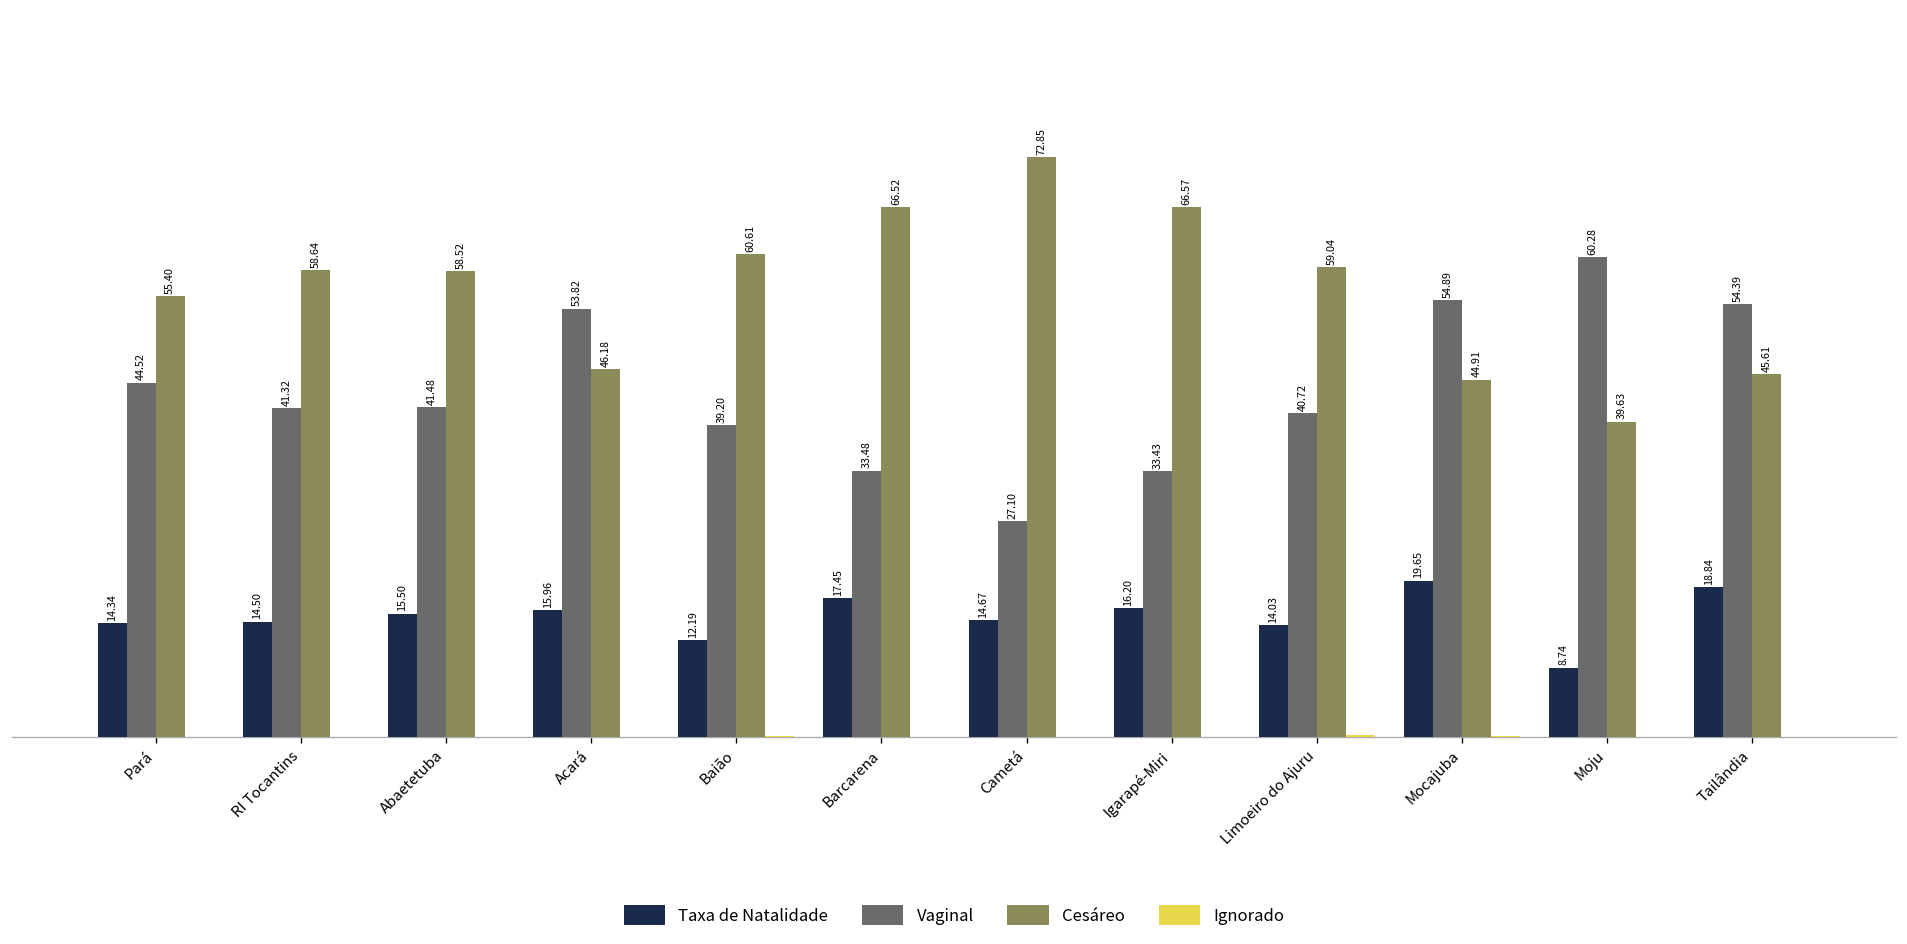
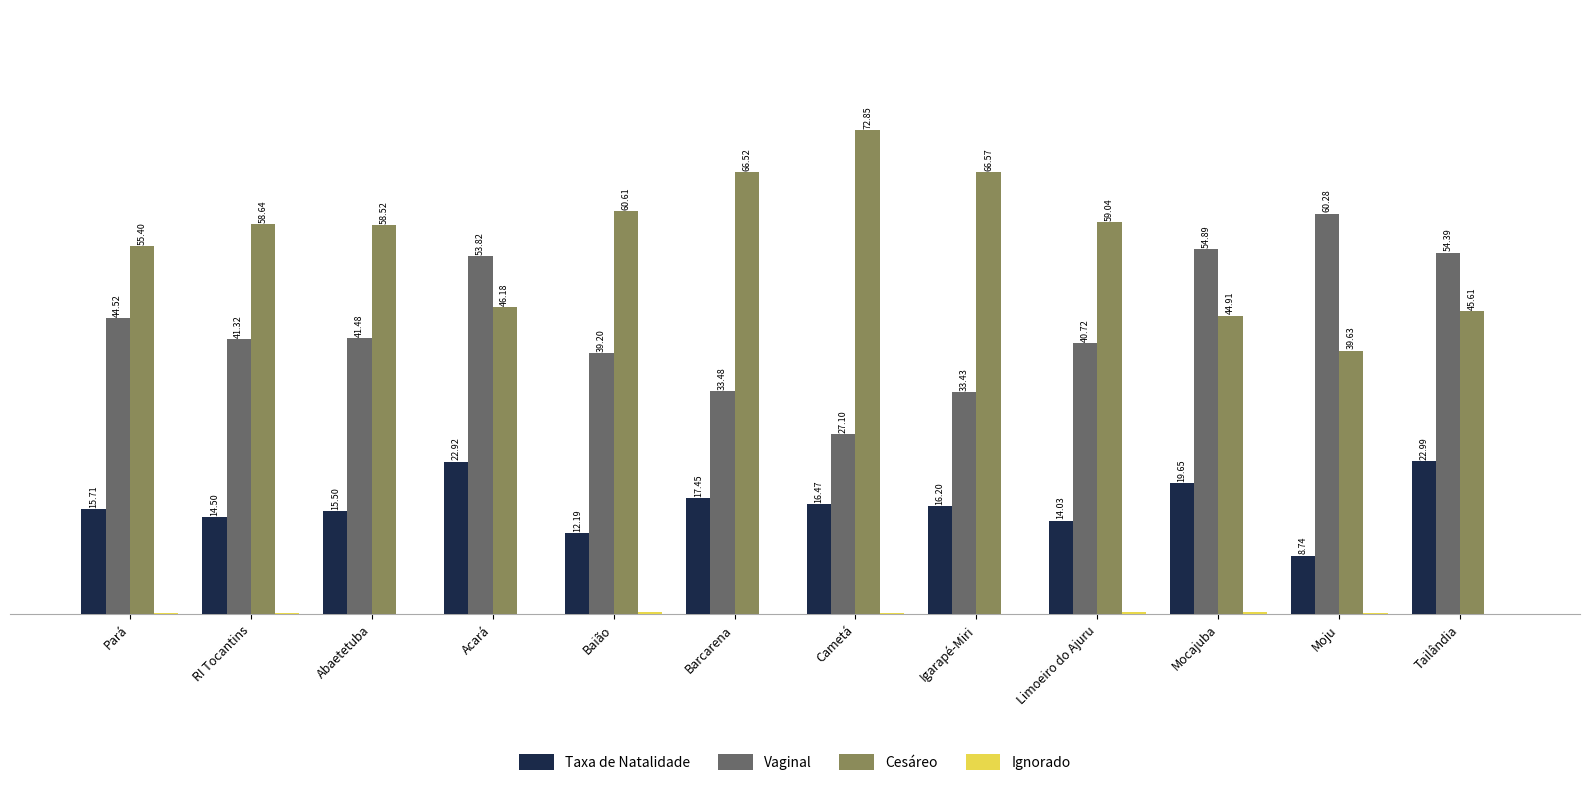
  {
    "Taxa de Natalidade": {
-     "Pará": 14.34,
+     "Pará": 15.71,
      "RI Tocantins": 14.50,
      "Abaetetuba": 15.50,
-     "Acará": 15.96,
+     "Acará": 22.92,
      "Baião": 12.19,
      "Barcarena": 17.45,
-     "Cametá": 14.67,
+     "Cametá": 16.47,
      "Igarapé-Miri": 16.20,
      "Limoeiro do Ajuru": 14.03,
      "Mocajuba": 19.65,
      "Moju": 8.74,
-     "Tailândia": 18.84
+     "Tailândia": 22.99
    }
  }
